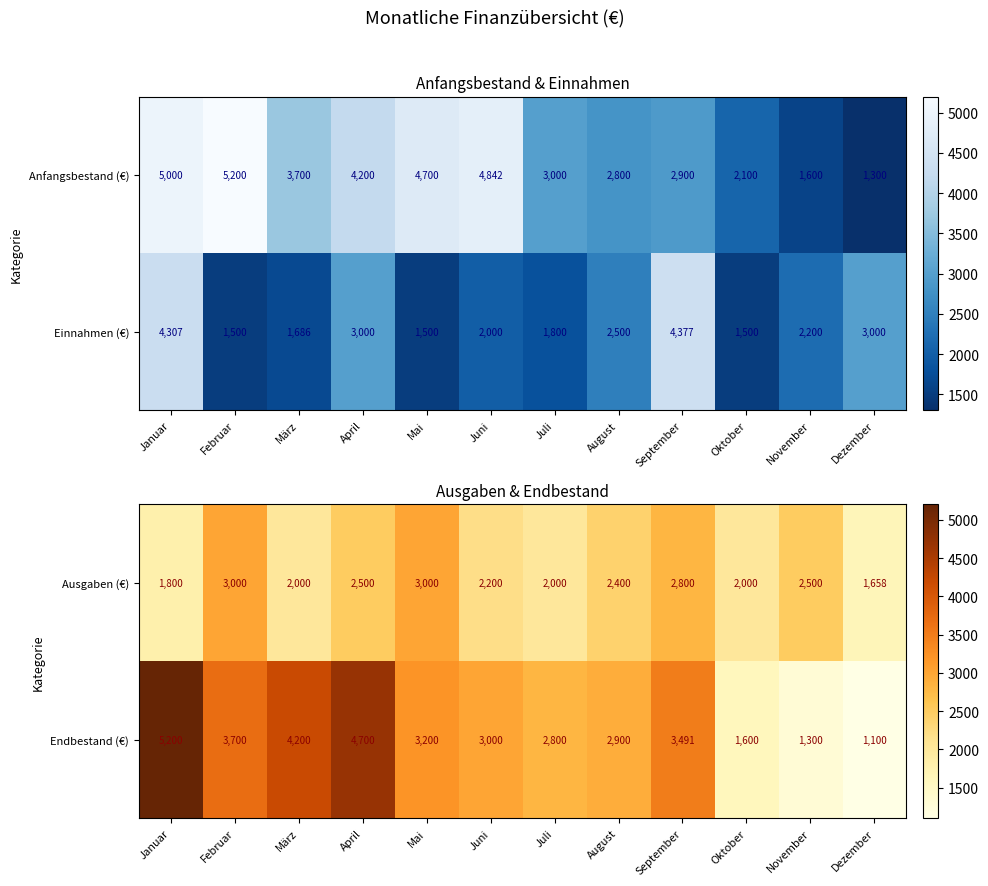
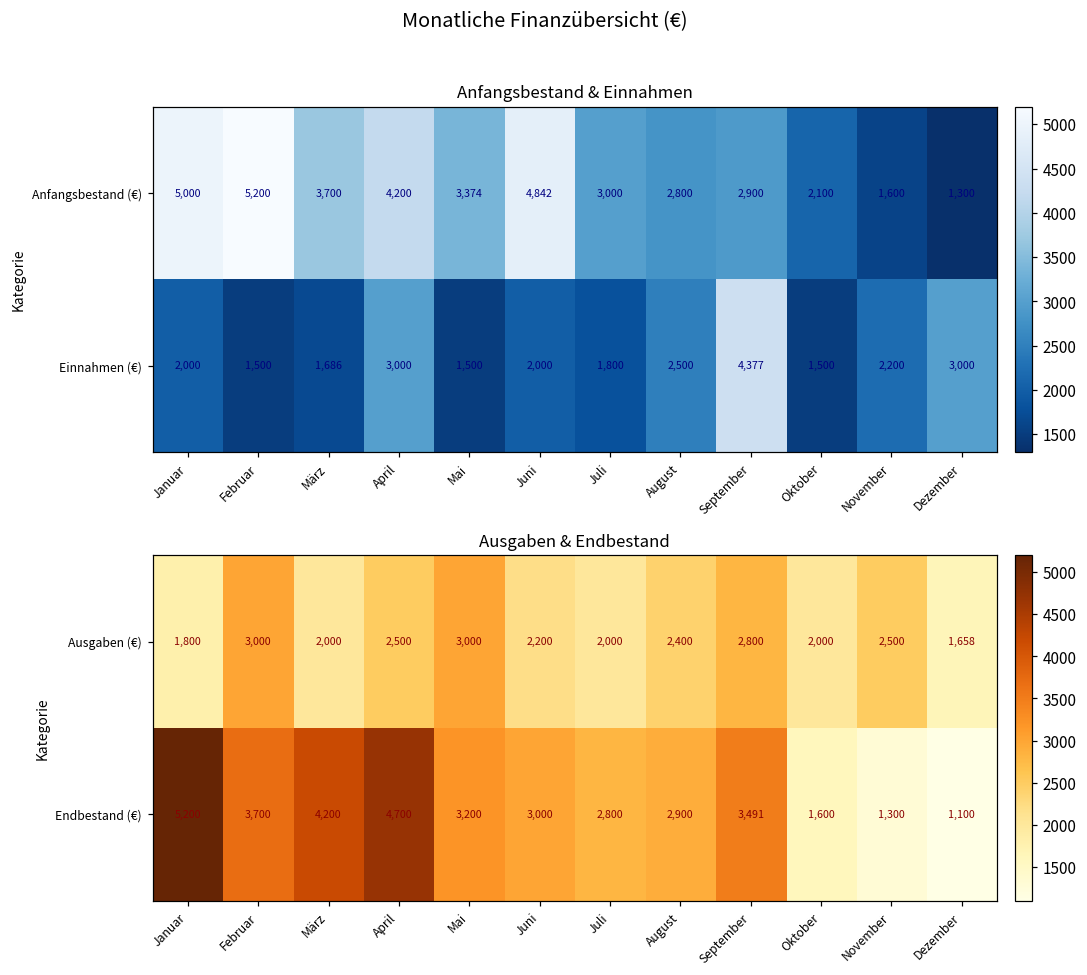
  {
    "Anfangsbestand & Einnahmen": {
      "Anfangsbestand (€)": {
        "Januar": "5,000",
        "Februar": "5,200",
        "März": "3,700",
        "April": "4,200",
-       "Mai": "4,700",
+       "Mai": "3,374",
        "Juni": "4,842",
        "Juli": "3,000",
        "August": "2,800",
        "September": "2,900",
        "Oktober": "2,100",
        "November": "1,600",
        "Dezember": "1,300"
      },
      "Einnahmen (€)": {
-       "Januar": "4,307",
+       "Januar": "2,000",
        "Februar": "1,500",
        "März": "1,686",
        "April": "3,000",
        "Mai": "1,500",
        "Juni": "2,000",
        "Juli": "1,800",
        "August": "2,500",
        "September": "4,377",
        "Oktober": "1,500",
        "November": "2,200",
        "Dezember": "3,000"
      }
    },
    "Ausgaben & Endbestand": {
      "Ausgaben (€)": {
        "Januar": "1,800",
        "Februar": "3,000",
        "März": "2,000",
        "April": "2,500",
        "Mai": "3,000",
        "Juni": "2,200",
        "Juli": "2,000",
        "August": "2,400",
        "September": "2,800",
        "Oktober": "2,000",
        "November": "2,500",
        "Dezember": "1,658"
      },
      "Endbestand (€)": {
        "Februar": "3,700",
        "März": "4,200",
        "April": "4,700",
        "Mai": "3,200",
        "Juni": "3,000",
        "Juli": "2,800",
        "August": "2,900",
        "September": "3,491",
        "Oktober": "1,600",
        "November": "1,300",
        "Dezember": "1,100"
      }
    }
  }
